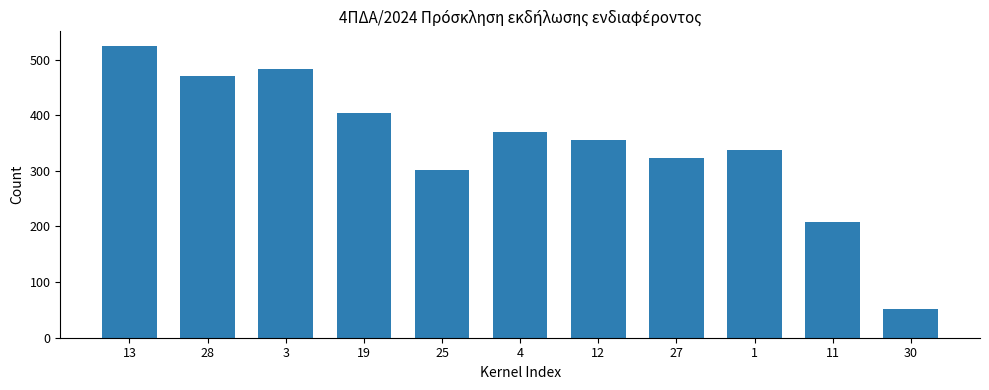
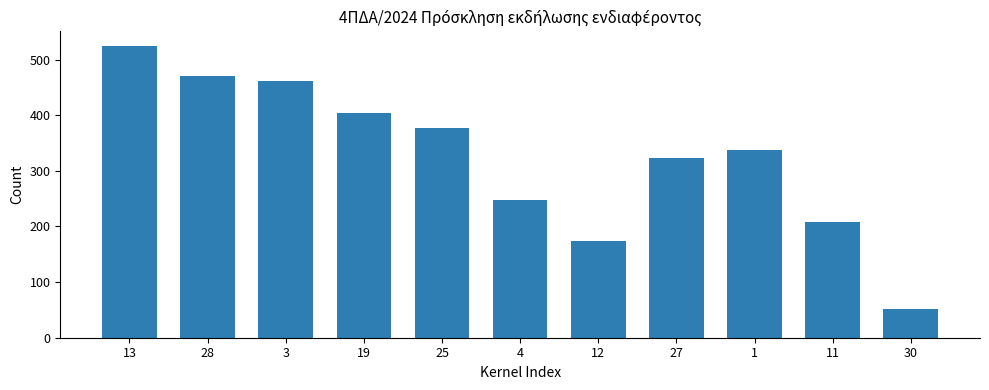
  {
    "13": 520,
    "28": 470,
-   "3": 480,
+   "3": 460,
    "19": 400,
-   "25": 300,
-   "4": 370,
-   "12": 360,
+   "25": 380,
+   "4": 250,
+   "12": 170,
    "27": 320,
    "1": 340,
    "11": 210,
    "30": 50
  }
